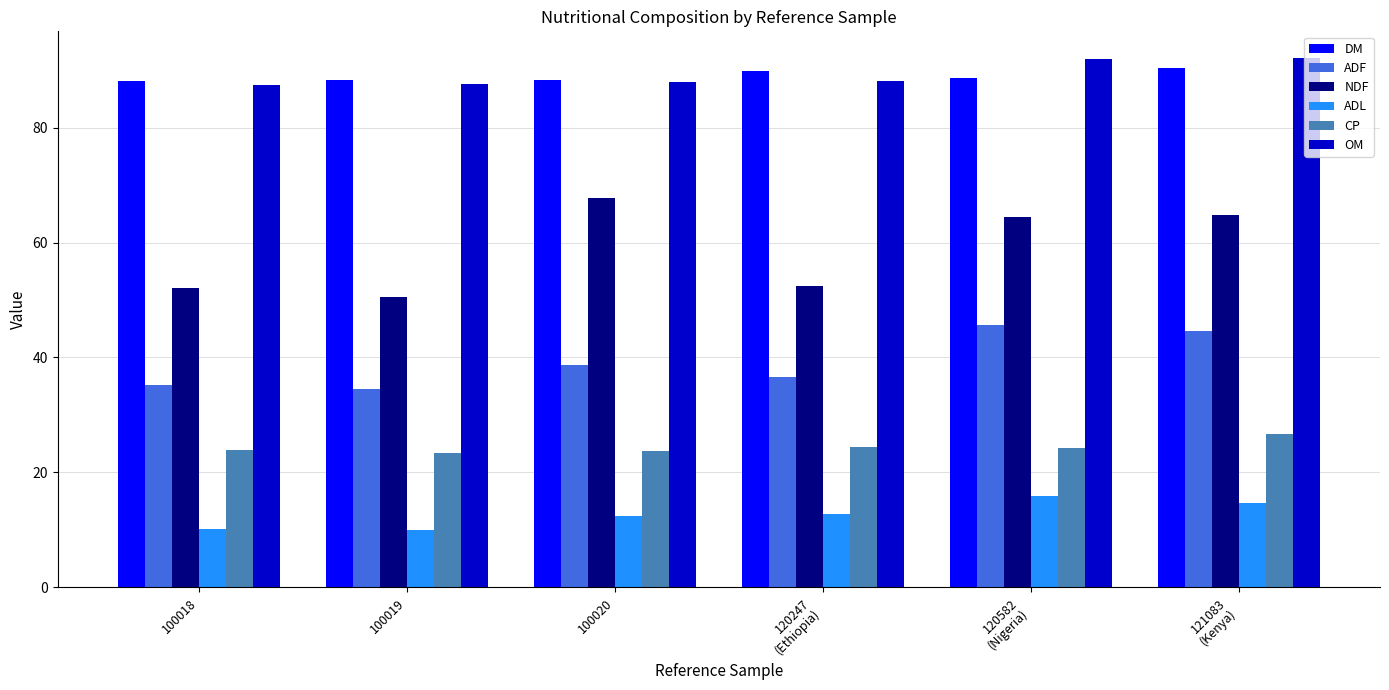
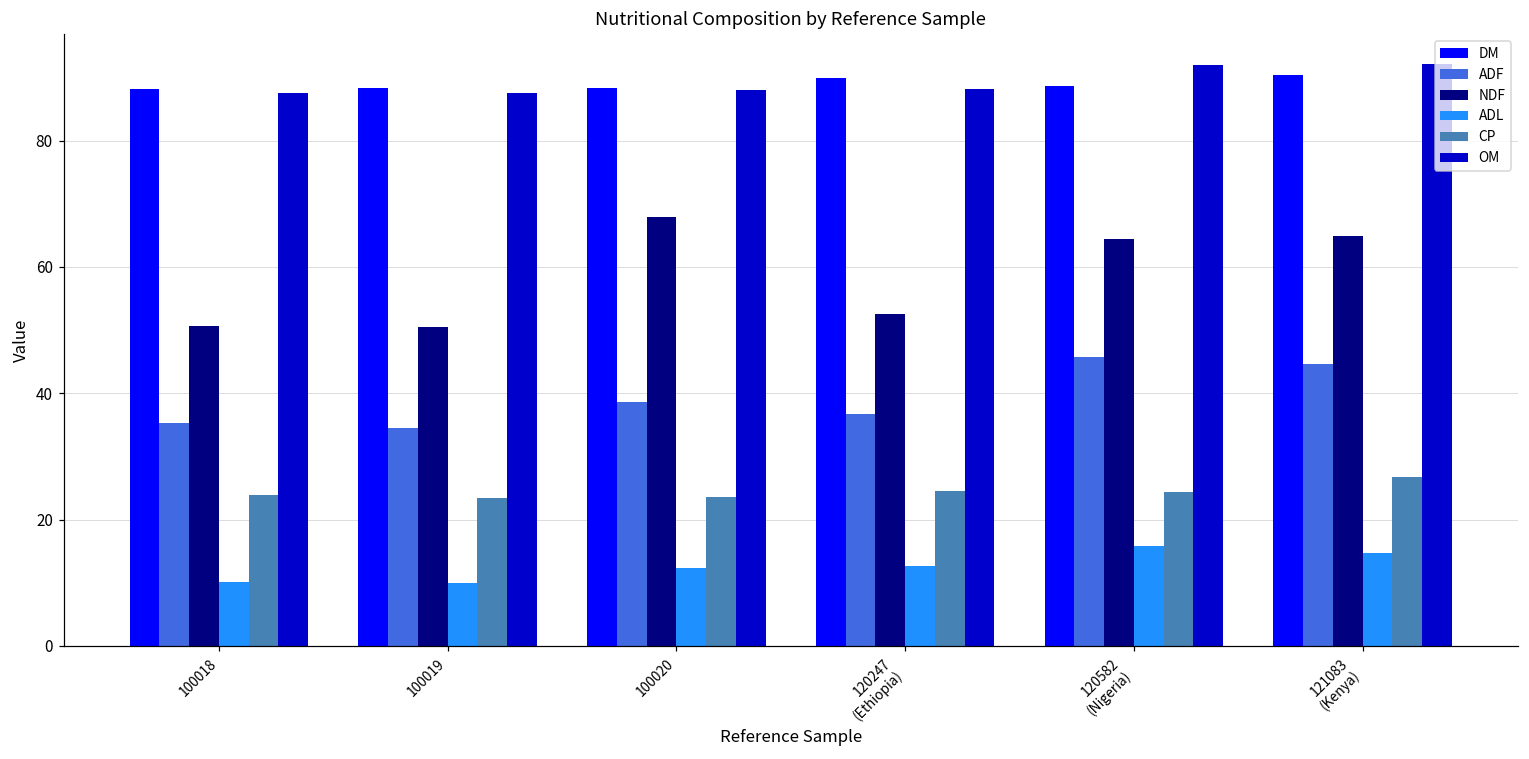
  {
    "NDF": {
-     "100018": 52,
+     "100018": 51,
      "100019": 51,
      "100020": 68,
      "120247 (Ethiopia)": 53,
      "120582 (Nigeria)": 64,
      "121083 (Kenya)": 65
    },
    "ADL": {
      "100018": 10,
      "100019": 10,
      "100020": 12,
      "120247 (Ethiopia)": 13,
      "120582 (Nigeria)": 16,
      "121083 (Kenya)": 15
    }
  }
